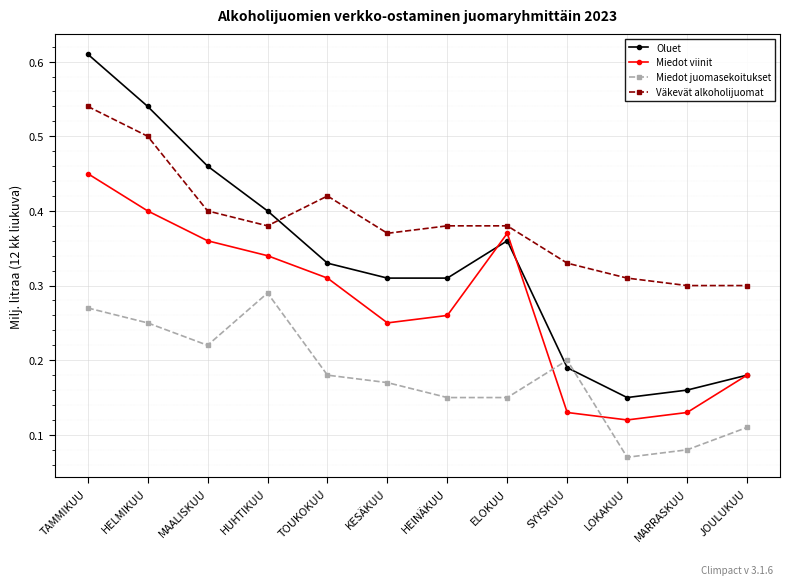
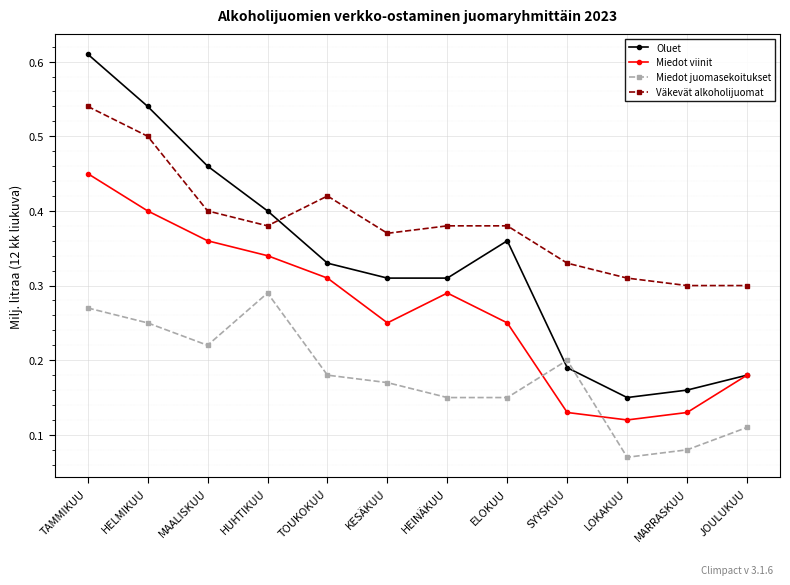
  {
    "Oluet": {
      "TAMMIKUU": 0.61,
      "HELMIKUU": 0.54,
      "MAALISKUU": 0.46,
      "HUHTIKUU": 0.40,
      "TOUKOKUU": 0.33,
      "KESÄKUU": 0.31,
      "HEINÄKUU": 0.31,
      "ELOKUU": 0.36,
      "SYYSKUU": 0.19,
      "LOKAKUU": 0.15,
      "MARRASKUU": 0.16
    },
    "Miedot viinit": {
      "TAMMIKUU": 0.45,
      "HELMIKUU": 0.40,
      "MAALISKUU": 0.36,
      "HUHTIKUU": 0.34,
      "TOUKOKUU": 0.31,
      "KESÄKUU": 0.25,
-     "HEINÄKUU": 0.26,
-     "ELOKUU": 0.37,
+     "HEINÄKUU": 0.29,
+     "ELOKUU": 0.25,
      "SYYSKUU": 0.13,
      "LOKAKUU": 0.12,
      "MARRASKUU": 0.13
    },
    "Miedot juomasekoitukset": {
      "TAMMIKUU": 0.27,
      "HELMIKUU": 0.25,
      "MAALISKUU": 0.22,
      "HUHTIKUU": 0.29,
      "TOUKOKUU": 0.18,
      "KESÄKUU": 0.17,
      "HEINÄKUU": 0.15,
      "ELOKUU": 0.15,
      "SYYSKUU": 0.20,
      "LOKAKUU": 0.07,
      "MARRASKUU": 0.08,
      "JOULUKUU": 0.11
    },
    "Väkevät alkoholijuomat": {
      "TAMMIKUU": 0.54,
      "HELMIKUU": 0.50,
      "MAALISKUU": 0.40,
      "HUHTIKUU": 0.38,
      "TOUKOKUU": 0.42,
      "KESÄKUU": 0.37,
      "HEINÄKUU": 0.38,
      "ELOKUU": 0.38,
      "SYYSKUU": 0.33,
      "LOKAKUU": 0.31,
      "MARRASKUU": 0.30,
      "JOULUKUU": 0.30
    }
  }
